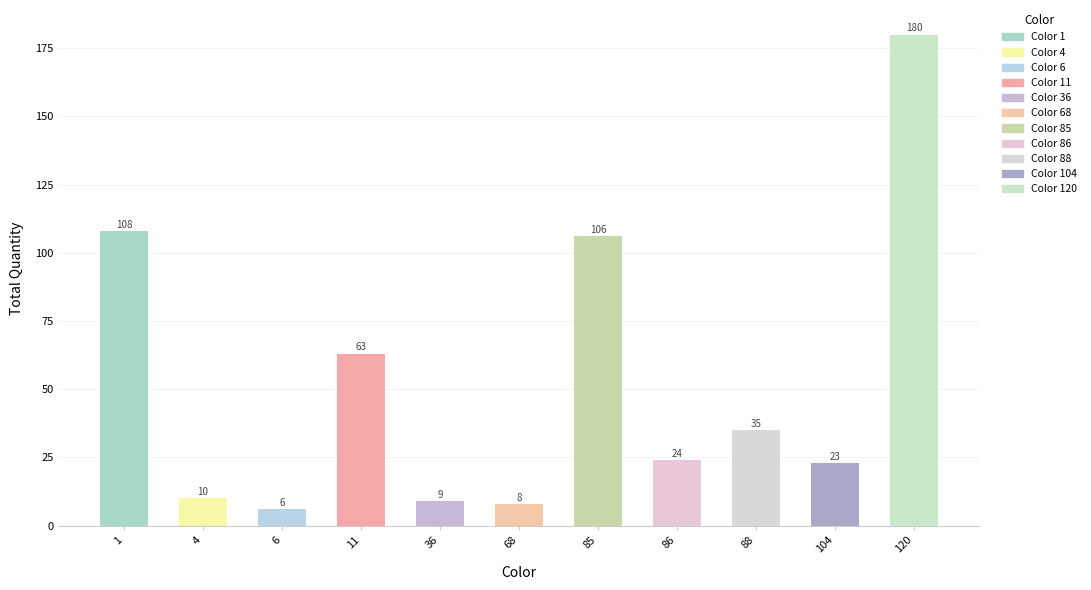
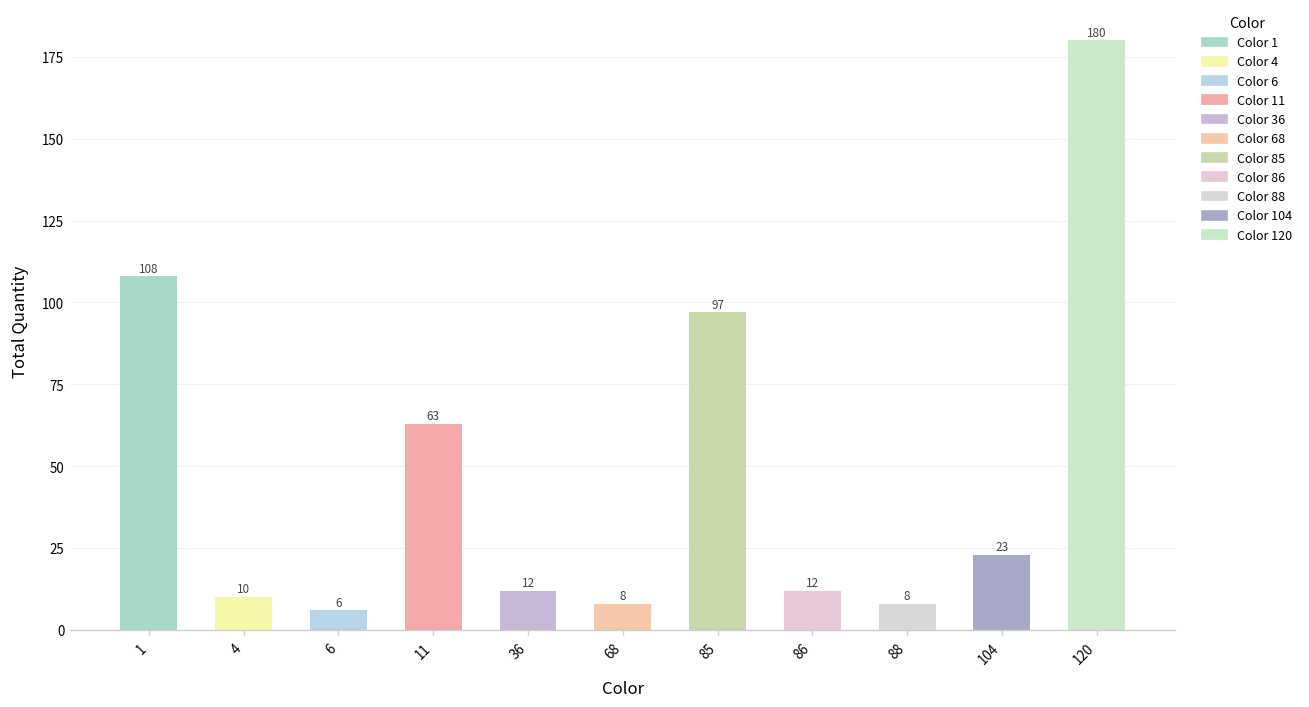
  {
    "1": 108,
    "4": 10,
    "6": 6,
    "11": 63,
-   "36": 9,
+   "36": 12,
    "68": 8,
-   "85": 106,
-   "86": 24,
-   "88": 35,
+   "85": 97,
+   "86": 12,
+   "88": 8,
    "104": 23,
    "120": 180
  }
